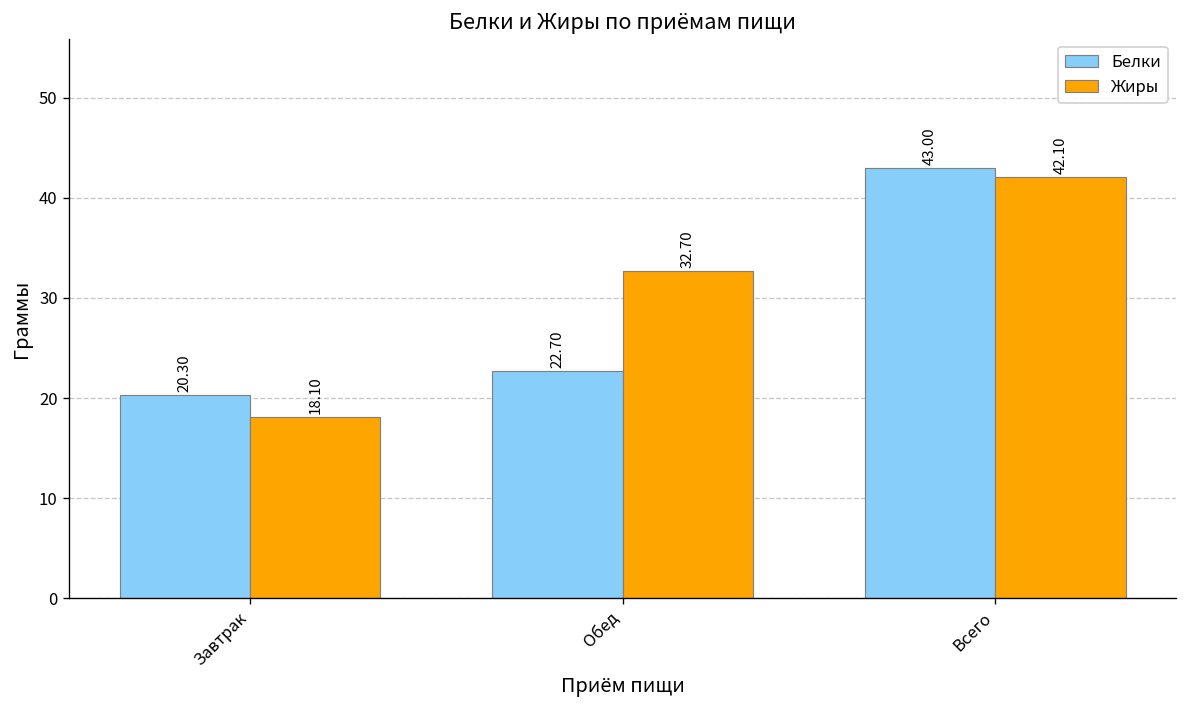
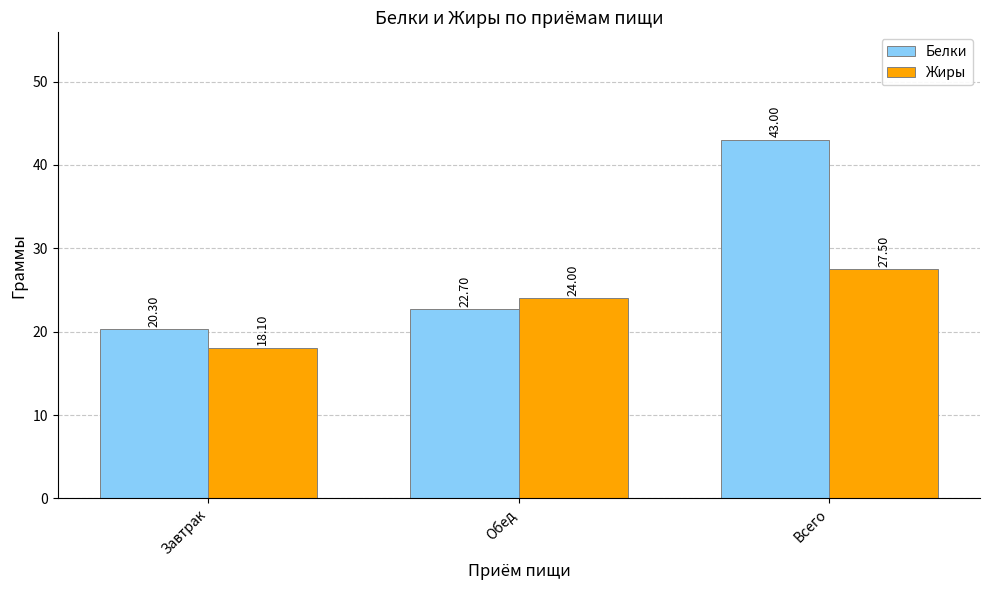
  {
    "Белки": {
      "Завтрак": 20.30,
      "Обед": 22.70,
      "Всего": 43.00
    },
    "Жиры": {
      "Завтрак": 18.10,
-     "Обед": 32.70,
-     "Всего": 42.10
+     "Обед": 24.00,
+     "Всего": 27.50
    }
  }
